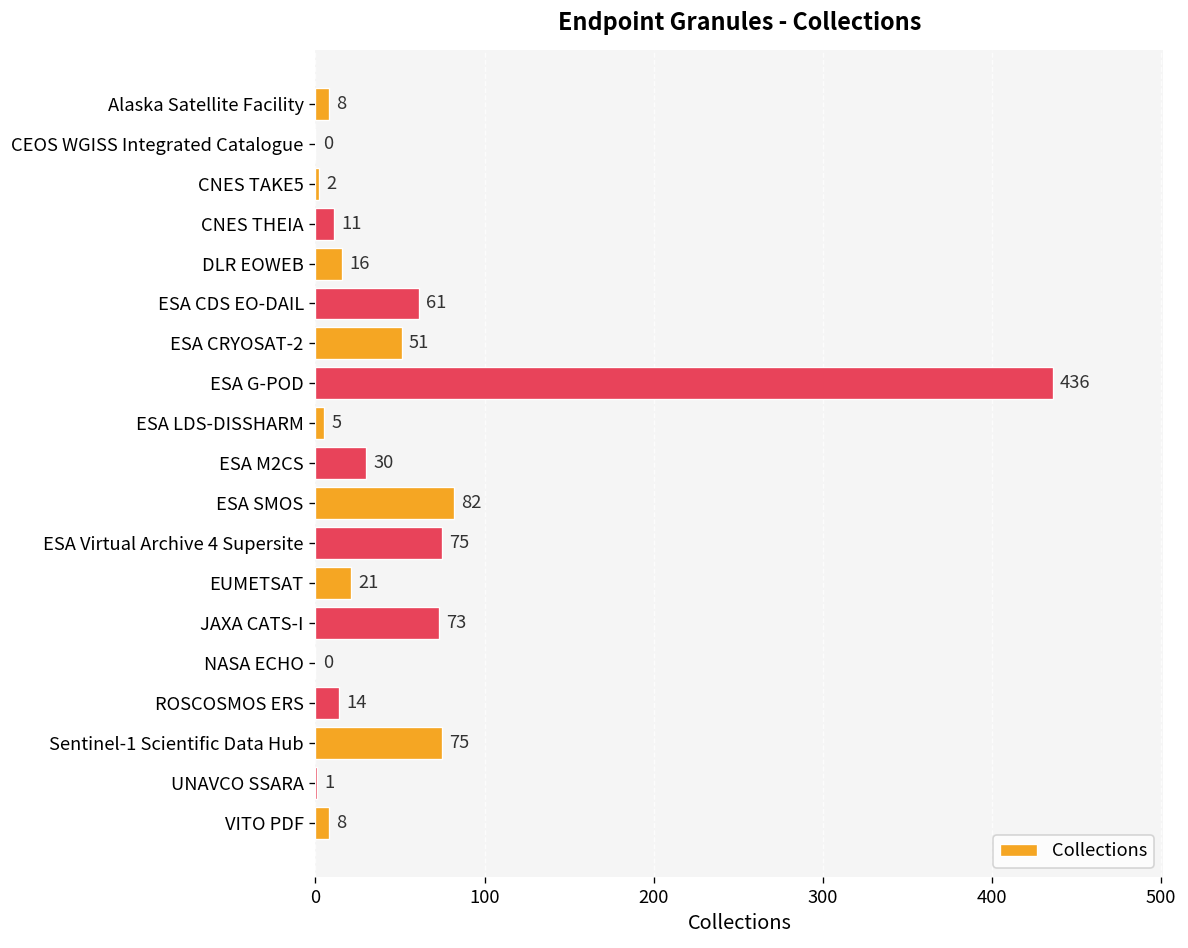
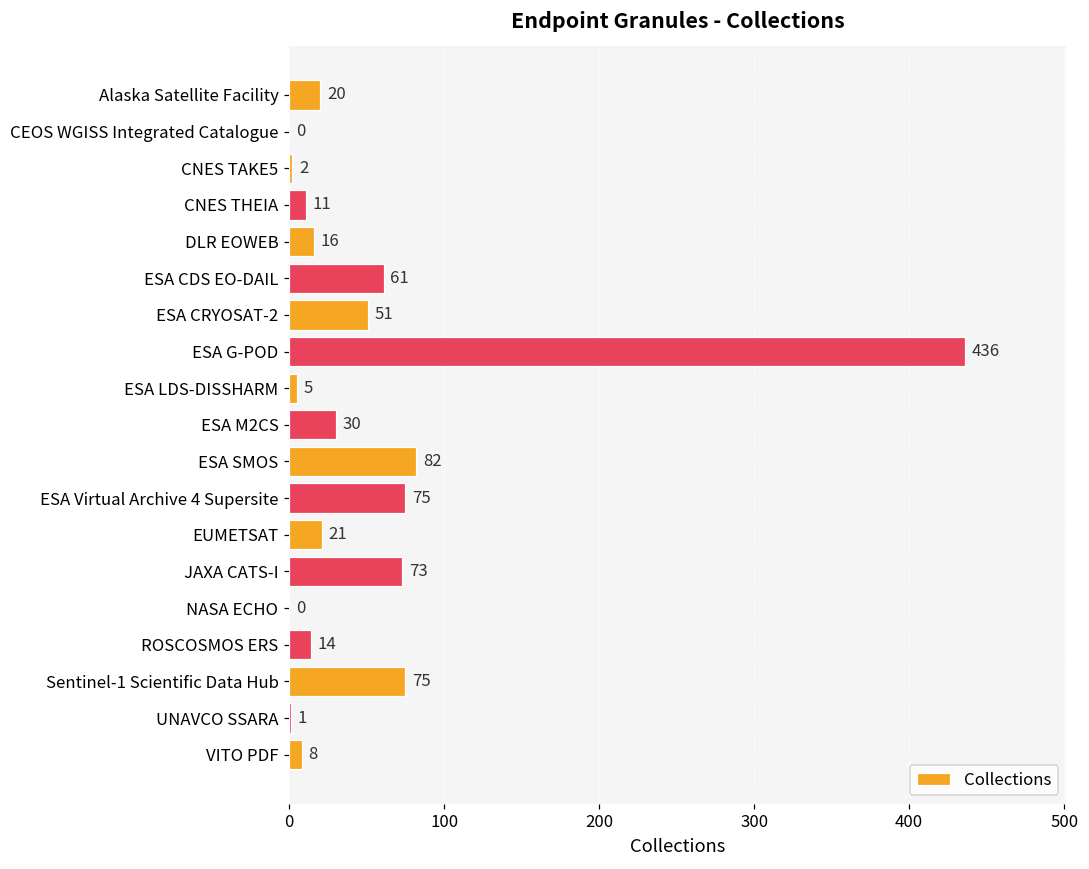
  {
-   "Alaska Satellite Facility": 8,
+   "Alaska Satellite Facility": 20,
    "CEOS WGISS Integrated Catalogue": 0,
    "CNES TAKE5": 2,
    "CNES THEIA": 11,
    "DLR EOWEB": 16,
    "ESA CDS EO-DAIL": 61,
    "ESA CRYOSAT-2": 51,
    "ESA G-POD": 436,
    "ESA LDS-DISSHARM": 5,
    "ESA M2CS": 30,
    "ESA SMOS": 82,
    "ESA Virtual Archive 4 Supersite": 75,
    "EUMETSAT": 21,
    "JAXA CATS-I": 73,
    "NASA ECHO": 0,
    "ROSCOSMOS ERS": 14,
    "Sentinel-1 Scientific Data Hub": 75,
    "UNAVCO SSARA": 1,
    "VITO PDF": 8
  }
